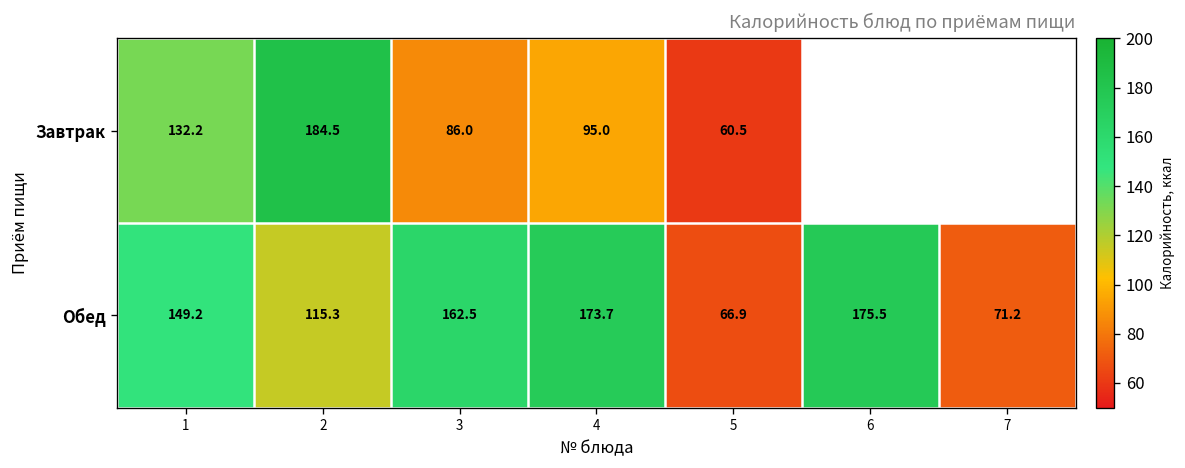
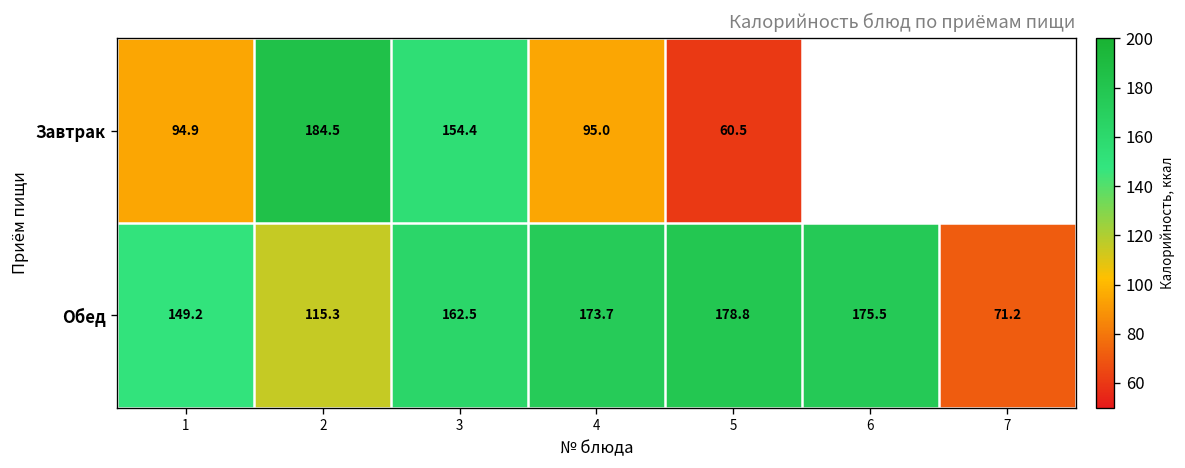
  {
    "Завтрак": {
-     "1": 132.2,
+     "1": 94.9,
      "2": 184.5,
-     "3": 86.0,
+     "3": 154.4,
      "4": 95.0,
      "5": 60.5
    },
    "Обед": {
      "1": 149.2,
      "2": 115.3,
      "3": 162.5,
      "4": 173.7,
-     "5": 66.9,
+     "5": 178.8,
      "6": 175.5,
      "7": 71.2
    }
  }
